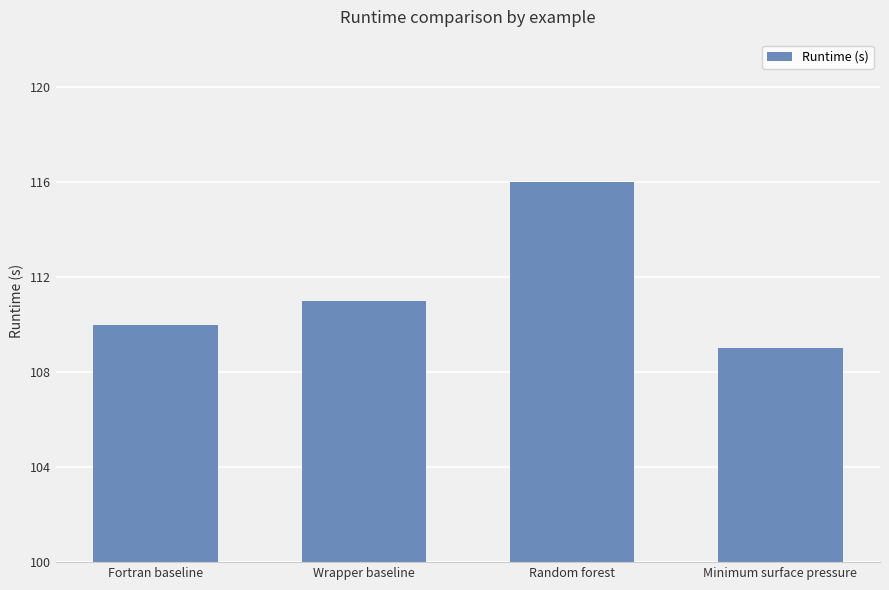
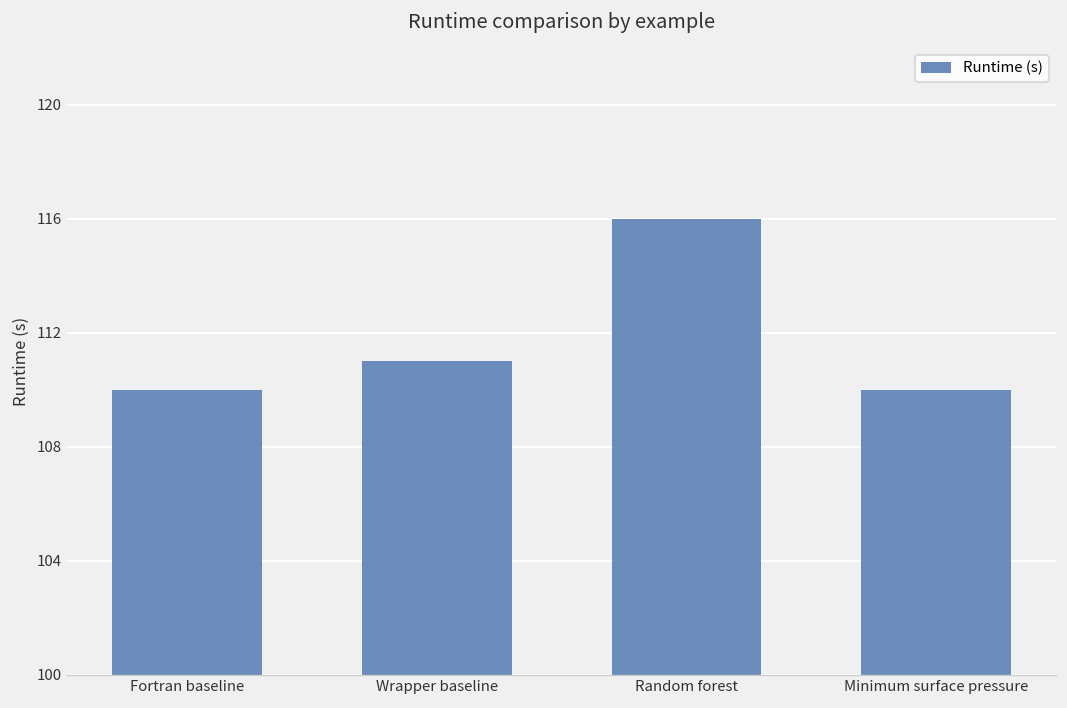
  {
    "Fortran baseline": 110,
    "Wrapper baseline": 111,
    "Random forest": 116,
-   "Minimum surface pressure": 109
+   "Minimum surface pressure": 110
  }
